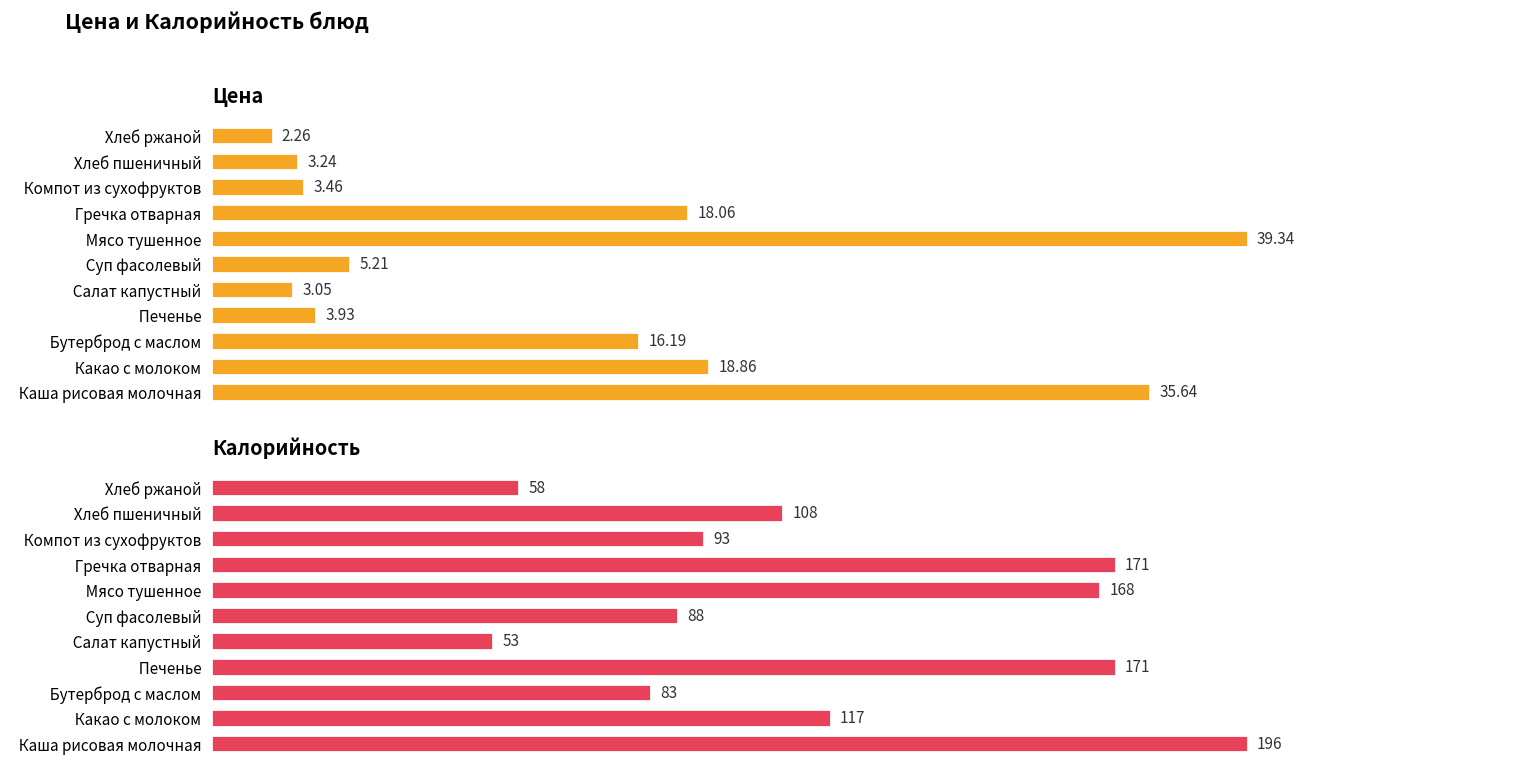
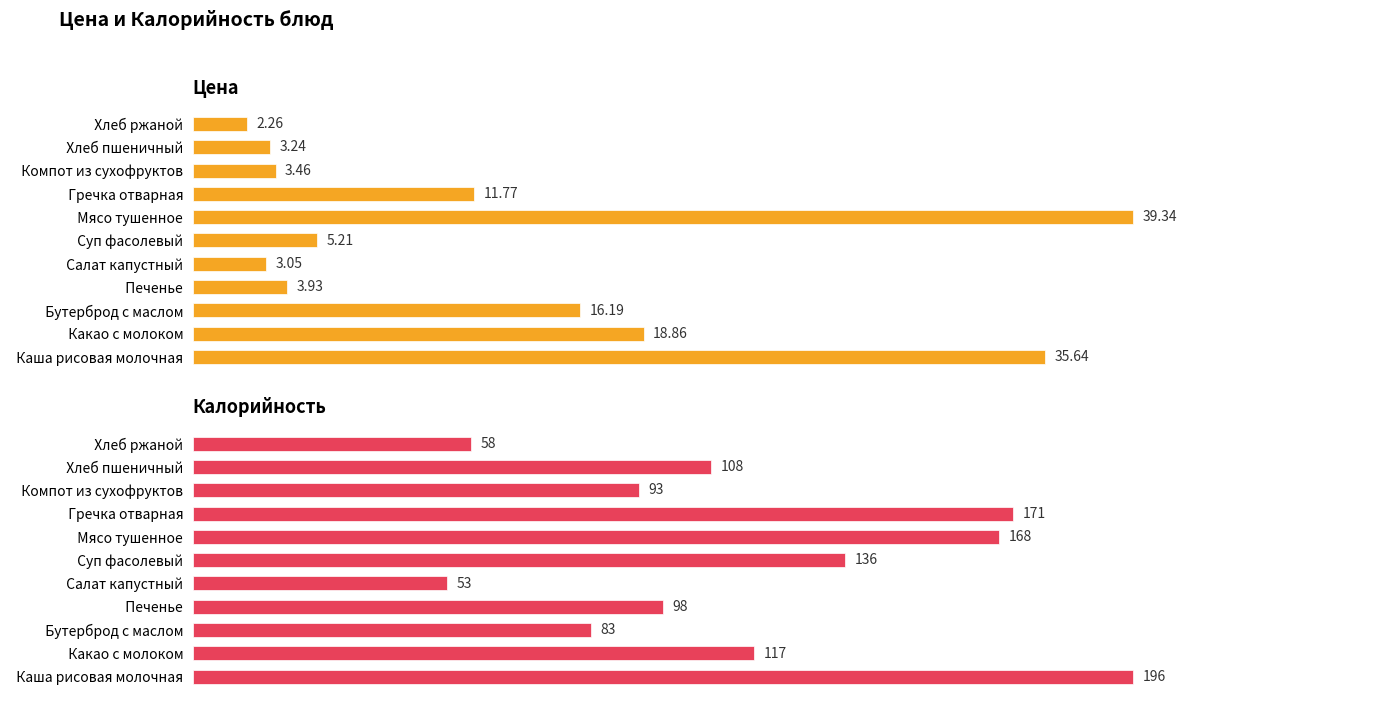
  {
    "Цена": {
      "Хлеб ржаной": 2.26,
      "Хлеб пшеничный": 3.24,
      "Компот из сухофруктов": 3.46,
-     "Гречка отварная": 18.06,
+     "Гречка отварная": 11.77,
      "Мясо тушенное": 39.34,
      "Суп фасолевый": 5.21,
      "Салат капустный": 3.05,
      "Печенье": 3.93,
      "Бутерброд с маслом": 16.19,
      "Какао с молоком": 18.86,
      "Каша рисовая молочная": 35.64
    },
    "Калорийность": {
      "Хлеб ржаной": 58,
      "Хлеб пшеничный": 108,
      "Компот из сухофруктов": 93,
      "Гречка отварная": 171,
      "Мясо тушенное": 168,
-     "Суп фасолевый": 88,
+     "Суп фасолевый": 136,
      "Салат капустный": 53,
-     "Печенье": 171,
+     "Печенье": 98,
      "Бутерброд с маслом": 83,
      "Какао с молоком": 117,
      "Каша рисовая молочная": 196
    }
  }
